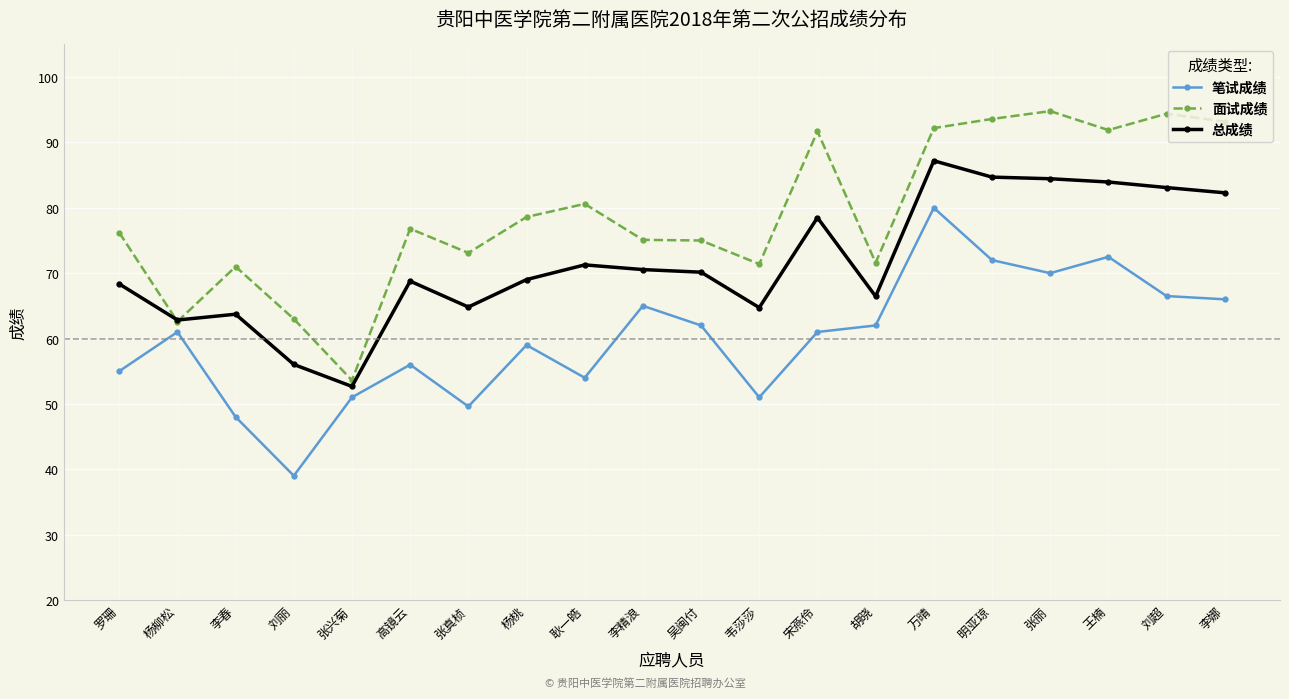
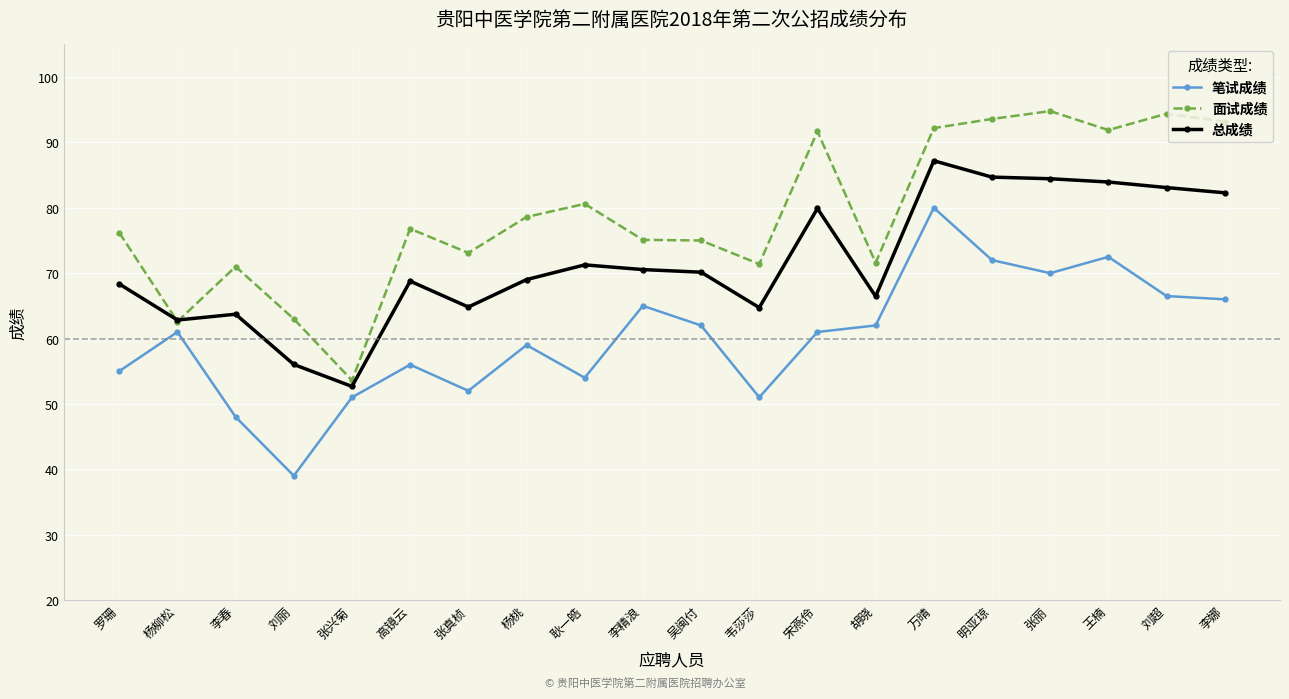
  {
    "笔试成绩": {
      "罗珊": 55,
      "杨柳松": 61,
      "李春": 48,
      "刘丽": 39,
      "张兴菊": 51,
      "高镜云": 56,
-     "张真桢": 50,
+     "张真桢": 52,
      "杨桃": 59,
      "耿一皓": 54,
      "李精浪": 65,
      "吴闽付": 62,
      "韦莎莎": 51,
      "宋燕伶": 61,
      "胡晓": 62,
      "万晴": 80,
      "明亚琼": 72,
      "张丽": 70,
      "王楠": 73,
      "刘超": 67,
      "李娜": 66
    },
    "面试成绩": {
      "罗珊": 76,
      "李春": 71,
      "刘丽": 63,
      "张兴菊": 54,
      "高镜云": 77,
      "张真桢": 73,
      "杨桃": 79,
      "耿一皓": 81,
      "李精浪": 75,
      "吴闽付": 75,
      "韦莎莎": 71,
      "宋燕伶": 92,
      "胡晓": 72,
      "万晴": 92,
      "明亚琼": 94,
      "张丽": 95,
      "王楠": 92,
      "刘超": 94
    },
    "总成绩": {
      "罗珊": 68,
      "李春": 64,
      "刘丽": 56,
      "张兴菊": 53,
      "高镜云": 69,
      "张真桢": 65,
      "杨桃": 69,
      "耿一皓": 71,
      "李精浪": 71,
      "吴闽付": 70,
      "韦莎莎": 65,
-     "宋燕伶": 79,
+     "宋燕伶": 80,
      "胡晓": 66,
      "万晴": 87,
      "明亚琼": 85,
      "张丽": 84,
      "王楠": 84,
      "刘超": 83,
      "李娜": 82
    }
  }
